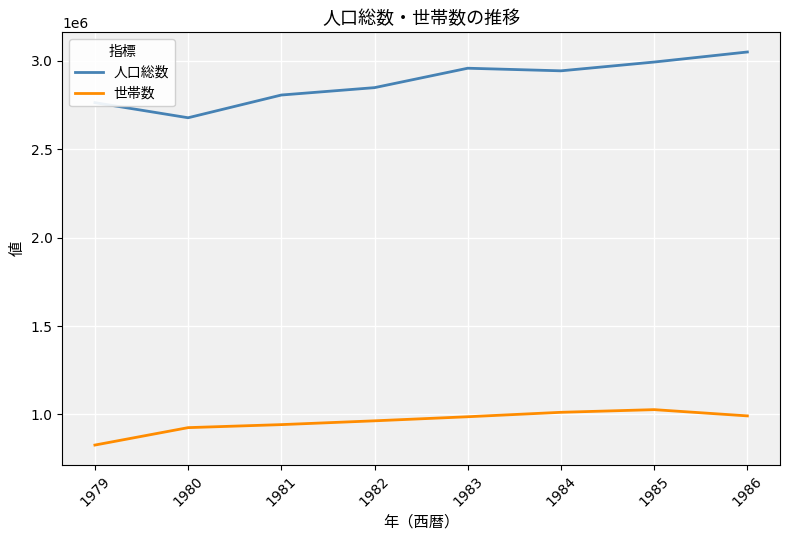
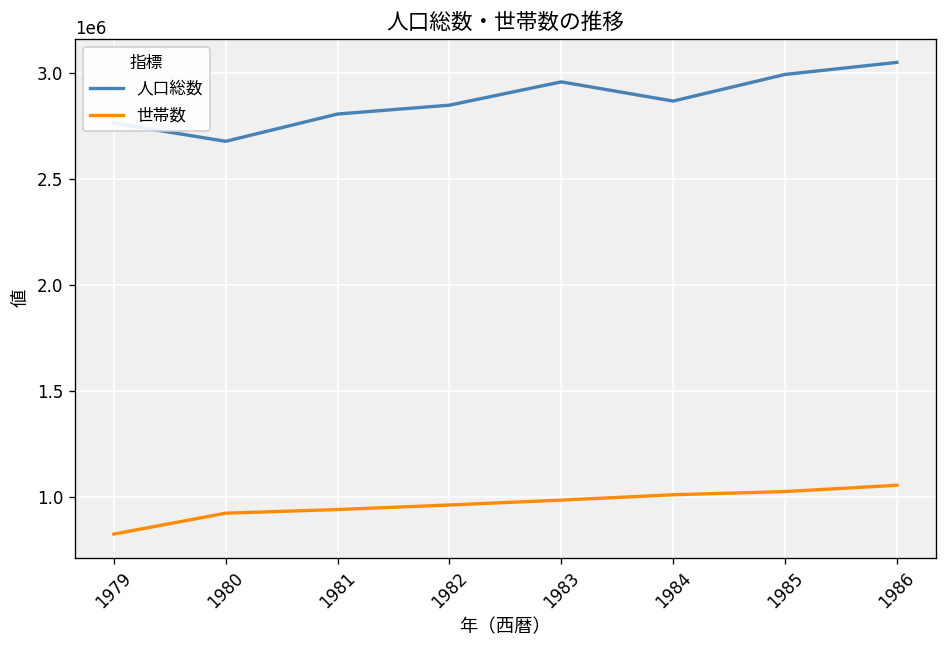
  {
    "人口総数": {
      "1980": 2680000,
      "1981": 2810000,
      "1982": 2850000,
      "1983": 2960000,
-     "1984": 2940000,
+     "1984": 2870000,
      "1985": 2990000,
      "1986": 3050000
    },
    "世帯数": {
      "1979": 830000,
      "1980": 930000,
      "1981": 940000,
      "1982": 960000,
      "1983": 990000,
      "1984": 1010000,
      "1985": 1030000,
-     "1986": 990000
+     "1986": 1060000
    }
  }
